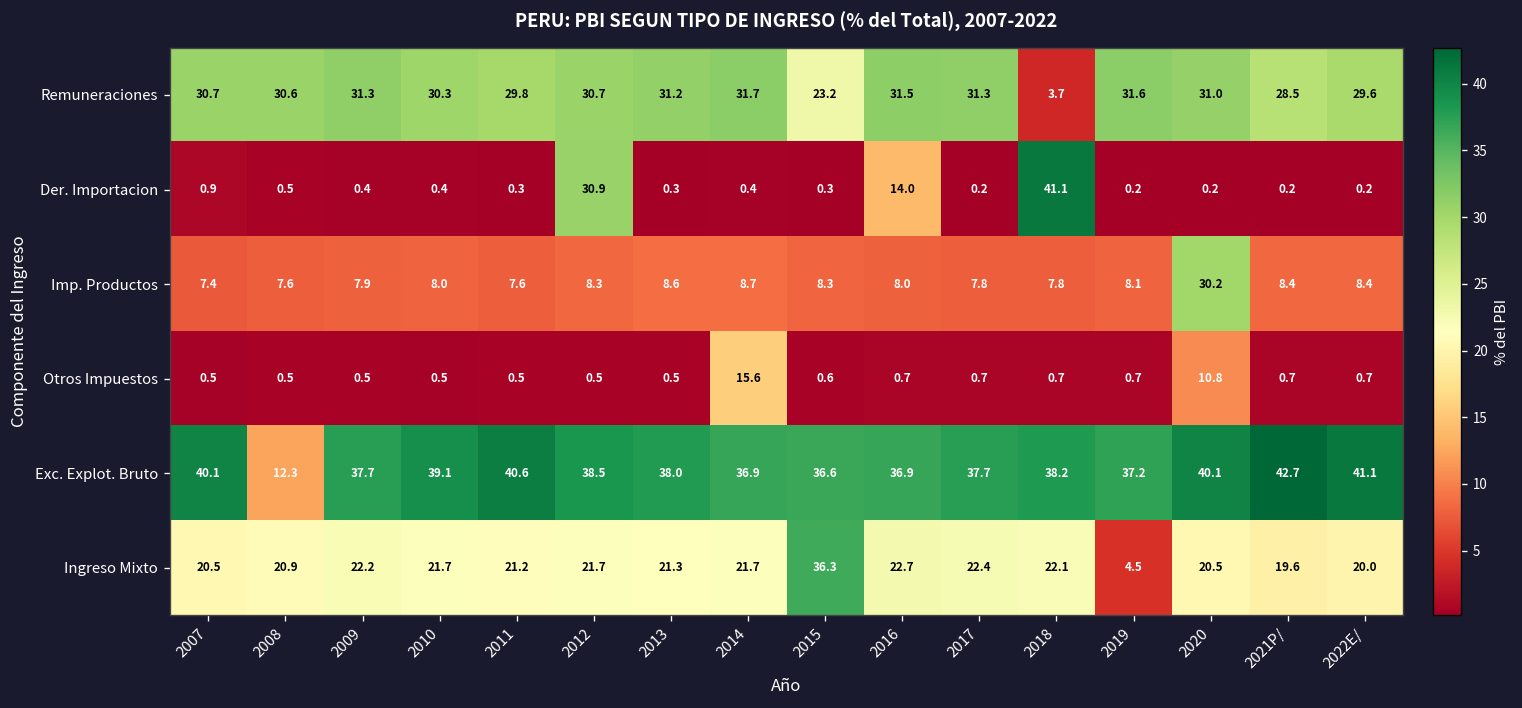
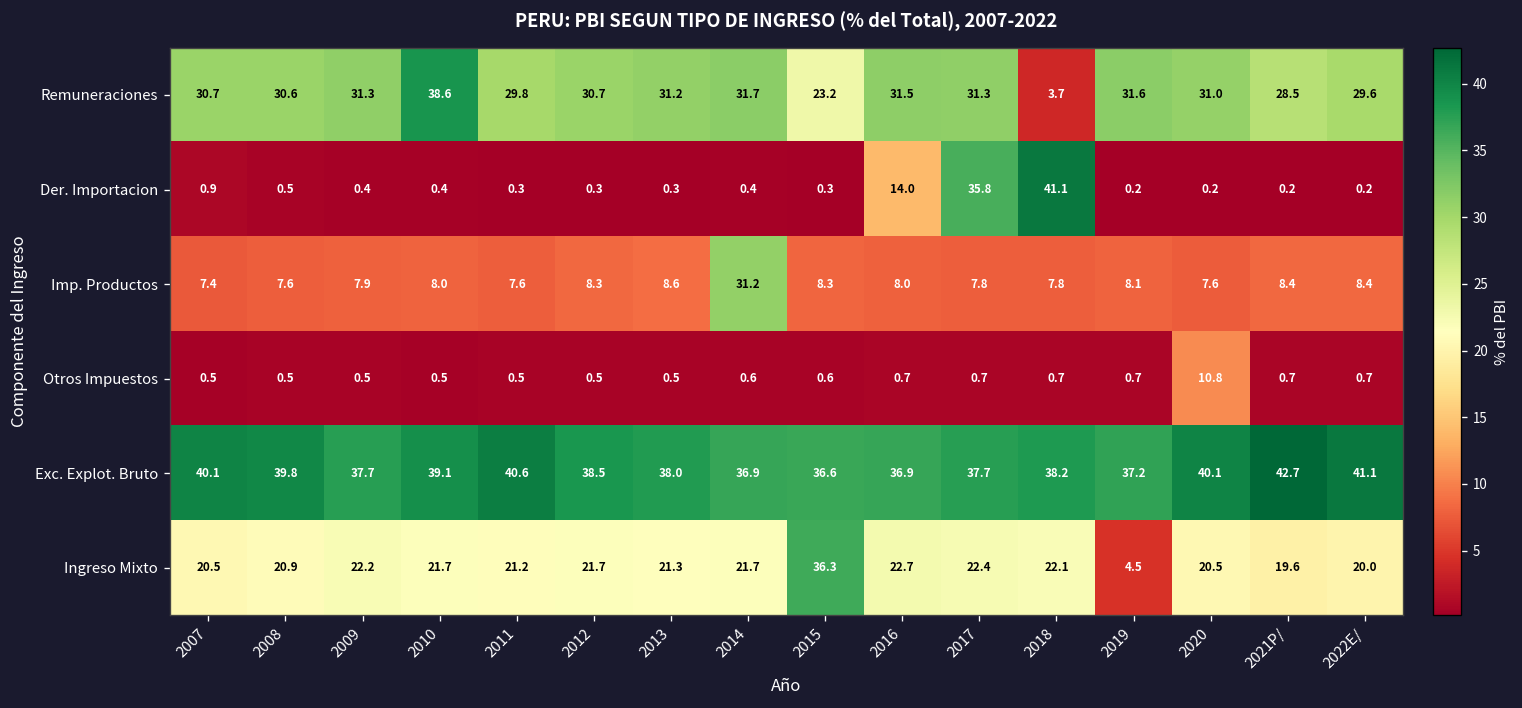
  {
    "Remuneraciones": {
      "2007": 30.7,
      "2008": 30.6,
      "2009": 31.3,
-     "2010": 30.3,
+     "2010": 38.6,
      "2011": 29.8,
      "2012": 30.7,
      "2013": 31.2,
      "2014": 31.7,
      "2015": 23.2,
      "2016": 31.5,
      "2017": 31.3,
      "2018": 3.7,
      "2019": 31.6,
      "2020": 31.0,
      "2021P/": 28.5,
      "2022E/": 29.6
    },
    "Der. Importacion": {
      "2007": 0.9,
      "2008": 0.5,
      "2009": 0.4,
      "2010": 0.4,
      "2011": 0.3,
-     "2012": 30.9,
+     "2012": 0.3,
      "2013": 0.3,
      "2014": 0.4,
      "2015": 0.3,
      "2016": 14.0,
-     "2017": 0.2,
+     "2017": 35.8,
      "2018": 41.1,
      "2019": 0.2,
      "2020": 0.2,
      "2021P/": 0.2,
      "2022E/": 0.2
    },
    "Imp. Productos": {
      "2007": 7.4,
      "2008": 7.6,
      "2009": 7.9,
      "2010": 8.0,
      "2011": 7.6,
      "2012": 8.3,
      "2013": 8.6,
-     "2014": 8.7,
+     "2014": 31.2,
      "2015": 8.3,
      "2016": 8.0,
      "2017": 7.8,
      "2018": 7.8,
      "2019": 8.1,
-     "2020": 30.2,
+     "2020": 7.6,
      "2021P/": 8.4,
      "2022E/": 8.4
    },
    "Otros Impuestos": {
      "2007": 0.5,
      "2008": 0.5,
      "2009": 0.5,
      "2010": 0.5,
      "2011": 0.5,
      "2012": 0.5,
      "2013": 0.5,
-     "2014": 15.6,
+     "2014": 0.6,
      "2015": 0.6,
      "2016": 0.7,
      "2017": 0.7,
      "2018": 0.7,
      "2019": 0.7,
      "2020": 10.8,
      "2021P/": 0.7,
      "2022E/": 0.7
    },
    "Exc. Explot. Bruto": {
      "2007": 40.1,
-     "2008": 12.3,
+     "2008": 39.8,
      "2009": 37.7,
      "2010": 39.1,
      "2011": 40.6,
      "2012": 38.5,
      "2013": 38.0,
      "2014": 36.9,
      "2015": 36.6,
      "2016": 36.9,
      "2017": 37.7,
      "2018": 38.2,
      "2019": 37.2,
      "2020": 40.1,
      "2021P/": 42.7,
      "2022E/": 41.1
    },
    "Ingreso Mixto": {
      "2007": 20.5,
      "2008": 20.9,
      "2009": 22.2,
      "2010": 21.7,
      "2011": 21.2,
      "2012": 21.7,
      "2013": 21.3,
      "2014": 21.7,
      "2015": 36.3,
      "2016": 22.7,
      "2017": 22.4,
      "2018": 22.1,
      "2019": 4.5,
      "2020": 20.5,
      "2021P/": 19.6,
      "2022E/": 20.0
    }
  }
